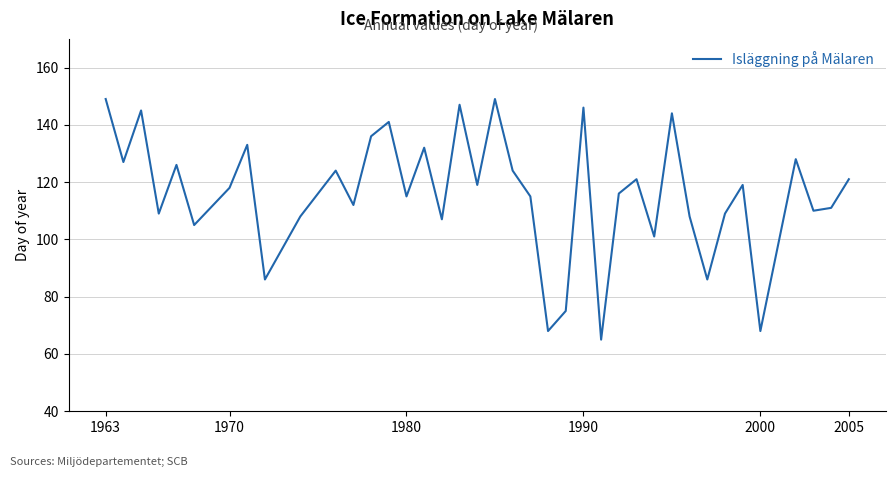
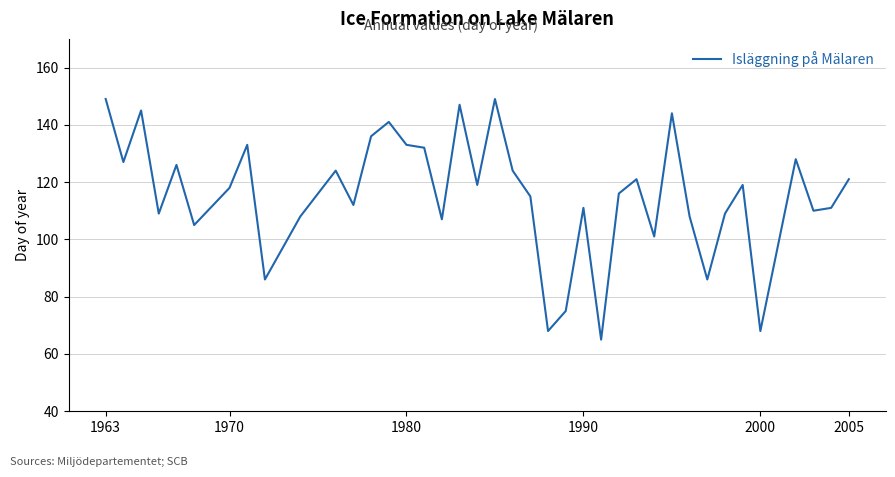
  {
    "1963": 149,
    "1970": 118,
-   "1980": 115,
-   "1990": 146,
+   "1980": 133,
+   "1990": 111,
    "2000": 68,
    "2005": 121
  }
